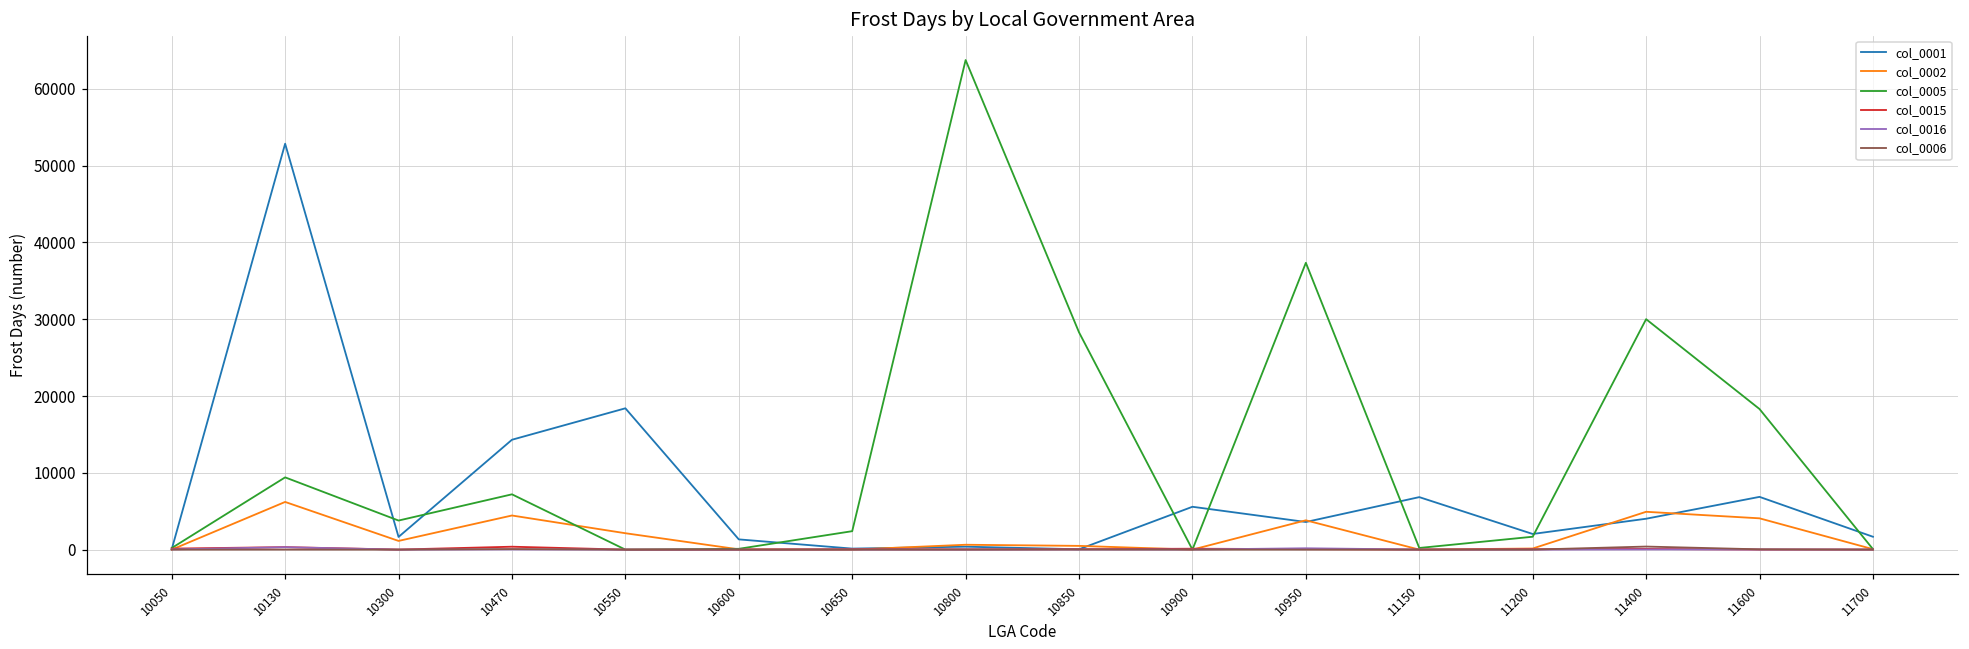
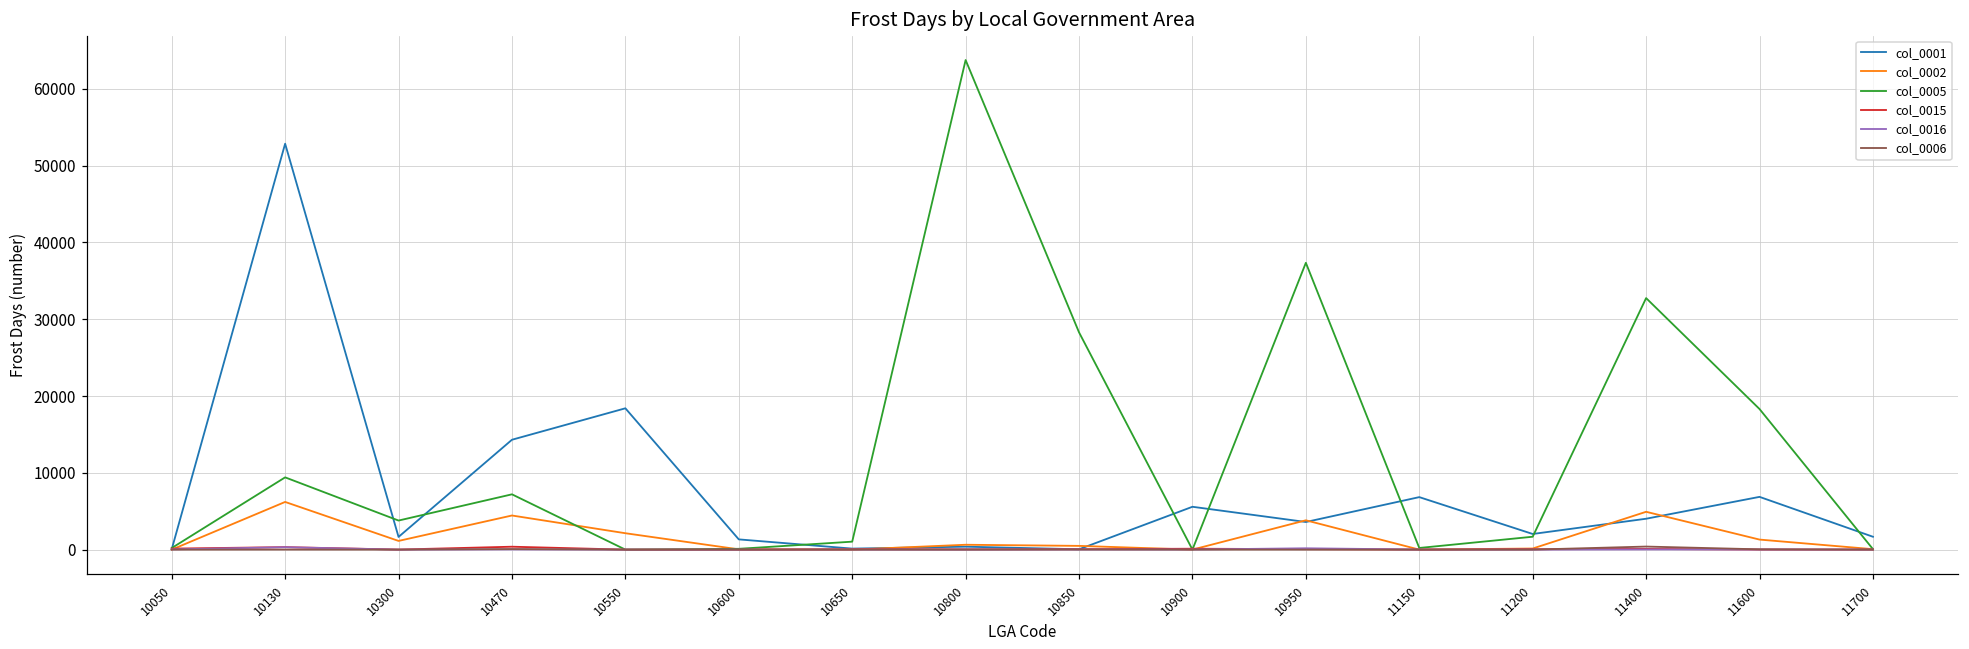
  {
    "col_0001": {
      "10130": 53000,
      "10300": 2000,
      "10470": 14000,
      "10550": 18000,
      "10600": 1000,
      "10900": 6000,
      "11150": 7000,
      "11400": 4000,
      "11600": 7000,
      "11700": 2000
    },
    "col_0002": {
      "10130": 6000,
      "10300": 1000,
      "10470": 4000,
      "10550": 2000,
      "10850": 0,
      "11400": 5000,
-     "11600": 4000
+     "11600": 1000
    },
    "col_0005": {
      "10130": 9000,
      "10300": 4000,
      "10470": 7000,
-     "10650": 2000,
+     "10650": 1000,
      "10800": 64000,
      "10850": 28000,
      "10950": 37000,
-     "11400": 30000,
+     "11400": 33000,
      "11600": 18000
    }
  }
